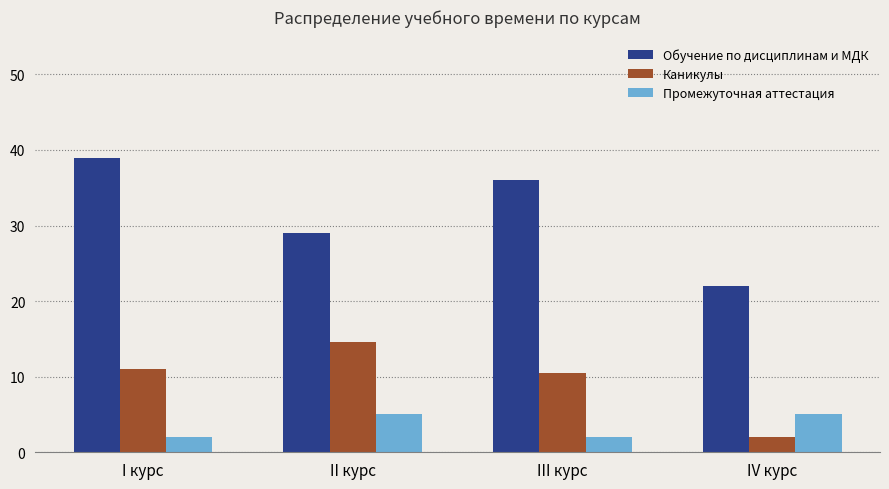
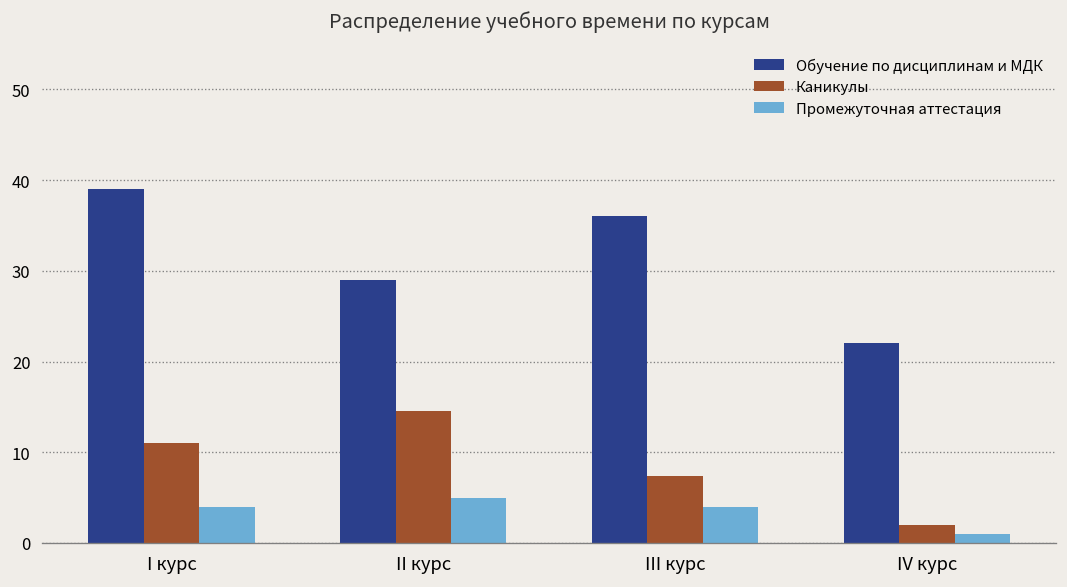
  {
    "Обучение по дисциплинам и МДК": {
      "I курс": 39,
      "II курс": 29,
      "III курс": 36,
      "IV курс": 22
    },
    "Каникулы": {
      "I курс": 11,
      "II курс": 15,
-     "III курс": 11,
+     "III курс": 7,
      "IV курс": 2
    },
    "Промежуточная аттестация": {
-     "I курс": 2,
+     "I курс": 4,
      "II курс": 5,
-     "III курс": 2,
-     "IV курс": 5
+     "III курс": 4,
+     "IV курс": 1
    }
  }
